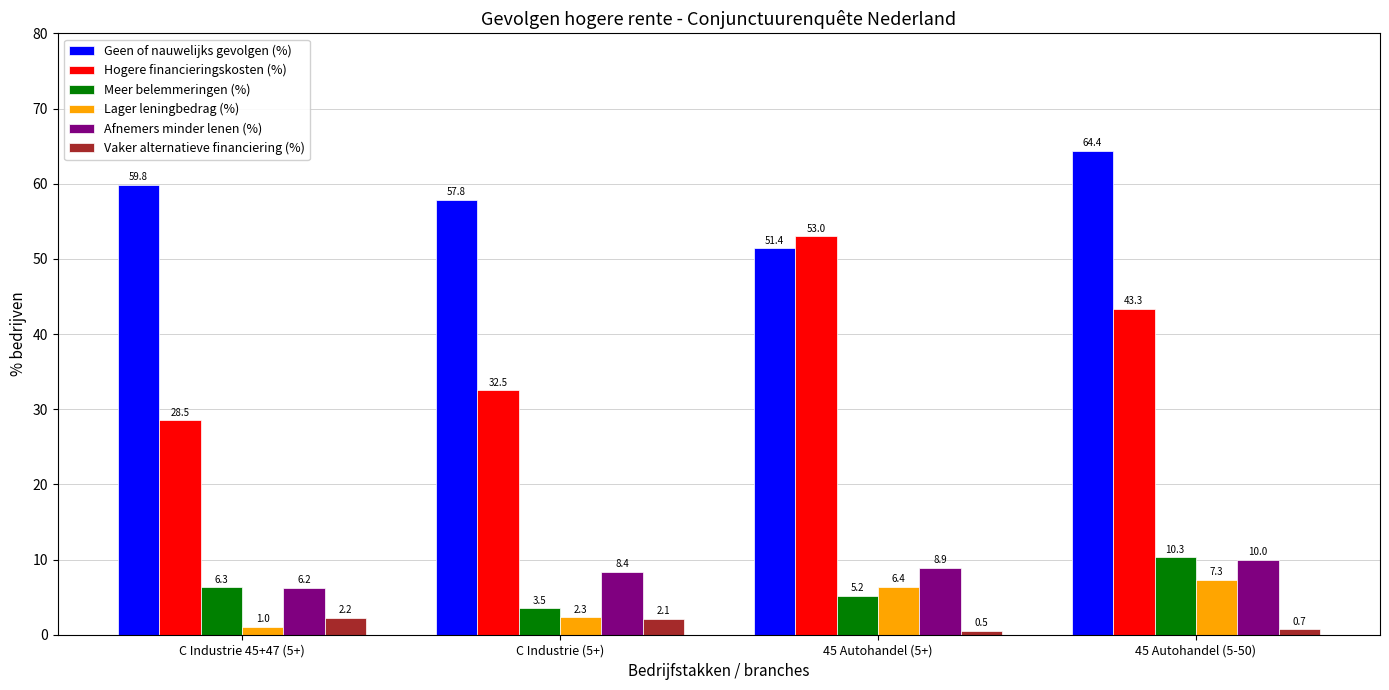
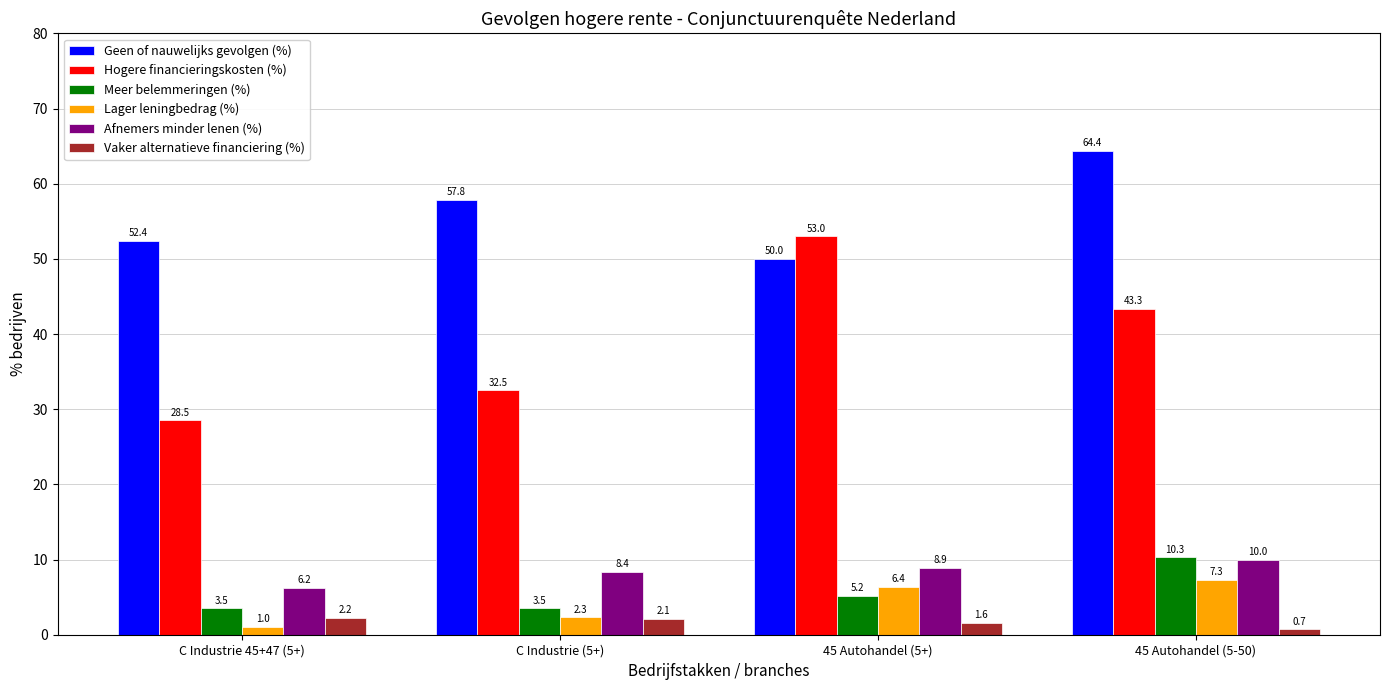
  {
    "Geen of nauwelijks gevolgen (%)": {
-     "C Industrie 45+47 (5+)": 59.8,
+     "C Industrie 45+47 (5+)": 52.4,
      "C Industrie (5+)": 57.8,
-     "45 Autohandel (5+)": 51.4,
+     "45 Autohandel (5+)": 50.0,
      "45 Autohandel (5-50)": 64.4
    },
    "Hogere financieringskosten (%)": {
      "C Industrie 45+47 (5+)": 28.5,
      "C Industrie (5+)": 32.5,
      "45 Autohandel (5+)": 53.0,
      "45 Autohandel (5-50)": 43.3
    },
    "Meer belemmeringen (%)": {
-     "C Industrie 45+47 (5+)": 6.3,
+     "C Industrie 45+47 (5+)": 3.5,
      "C Industrie (5+)": 3.5,
      "45 Autohandel (5+)": 5.2,
      "45 Autohandel (5-50)": 10.3
    },
    "Lager leningbedrag (%)": {
      "C Industrie 45+47 (5+)": 1.0,
      "C Industrie (5+)": 2.3,
      "45 Autohandel (5+)": 6.4,
      "45 Autohandel (5-50)": 7.3
    },
    "Afnemers minder lenen (%)": {
      "C Industrie 45+47 (5+)": 6.2,
      "C Industrie (5+)": 8.4,
      "45 Autohandel (5+)": 8.9,
      "45 Autohandel (5-50)": 10.0
    },
    "Vaker alternatieve financiering (%)": {
      "C Industrie 45+47 (5+)": 2.2,
      "C Industrie (5+)": 2.1,
-     "45 Autohandel (5+)": 0.5,
+     "45 Autohandel (5+)": 1.6,
      "45 Autohandel (5-50)": 0.7
    }
  }
